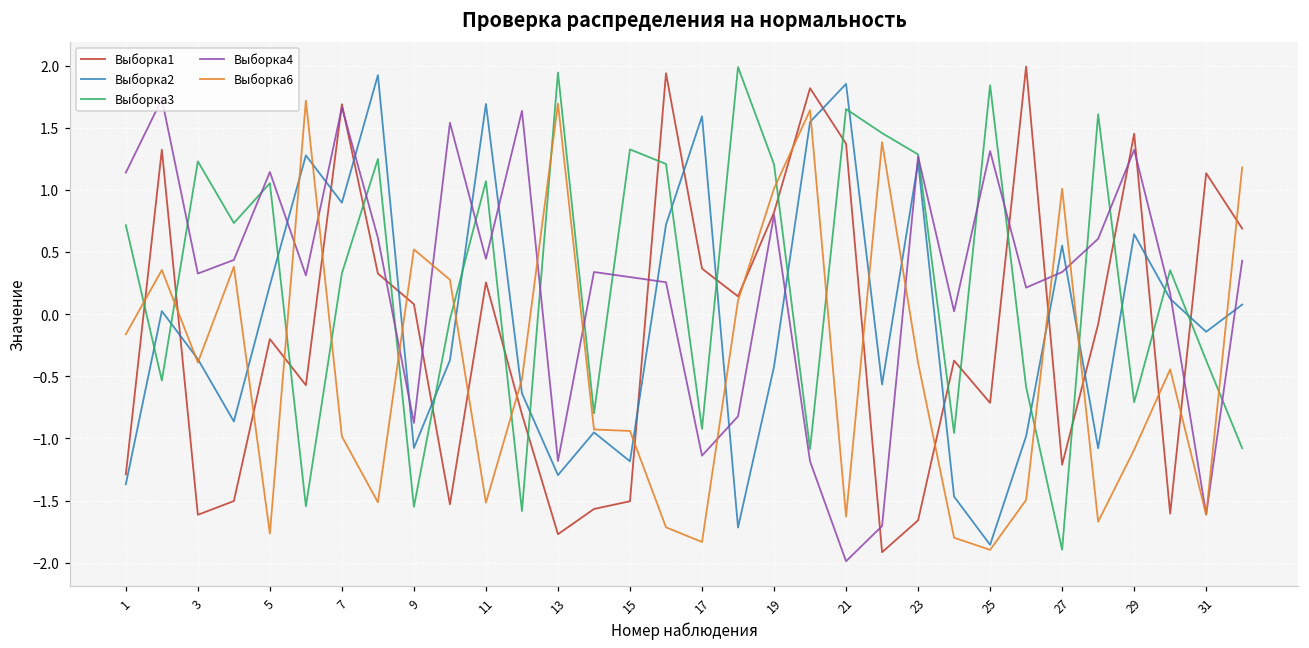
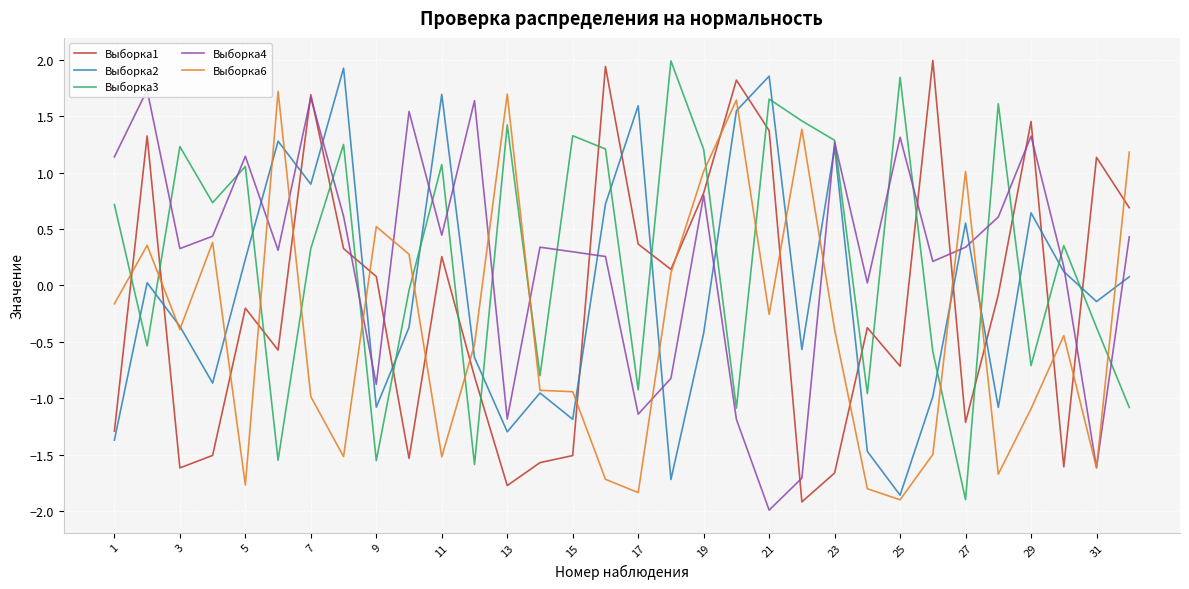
  {
    "Выборка1": {
      "1": -1.29,
      "3": -1.61,
      "5": -0.20,
      "7": 1.69,
      "9": 0.08,
      "11": 0.26,
      "13": -1.77,
      "15": -1.51,
      "17": 0.37,
      "21": 1.37,
      "23": -1.66,
      "25": -0.71,
      "27": -1.21,
      "29": 1.45,
      "31": 1.13
    },
    "Выборка2": {
      "1": -1.37,
      "3": -0.36,
      "5": 0.23,
      "7": 0.90,
      "9": -1.08,
      "11": 1.69,
      "13": -1.30,
      "15": -1.18,
      "17": 1.59,
      "19": -0.42,
      "21": 1.85,
      "23": 1.22,
      "25": -1.86,
      "27": 0.55,
      "29": 0.64,
      "31": -0.14
    },
    "Выборка3": {
      "1": 0.72,
      "3": 1.23,
      "5": 1.05,
      "7": 0.33,
      "9": -1.55,
      "11": 1.07,
-     "13": 1.94,
+     "13": 1.42,
      "15": 1.33,
      "17": -0.92,
      "19": 1.20,
      "21": 1.65,
      "25": 1.84,
      "27": -1.90,
      "29": -0.71,
      "31": -0.37
    },
    "Выборка4": {
      "1": 1.14,
      "3": 0.33,
      "5": 1.14,
      "7": 1.66,
      "9": -0.88,
      "11": 0.44,
      "13": -1.18,
      "15": 0.30,
      "17": -1.14,
      "21": -1.99,
      "25": 1.31,
      "27": 0.34,
      "29": 1.32
    },
    "Выборка6": {
      "1": -0.16,
      "3": -0.39,
      "5": -1.77,
      "7": -0.98,
      "9": 0.52,
      "11": -1.52,
      "13": 1.69,
      "15": -0.94,
      "17": -1.83,
      "19": 1.01,
-     "21": -1.63,
+     "21": -0.26,
      "23": -0.39,
      "25": -1.90,
      "27": 1.01,
      "29": -1.09
    }
  }
